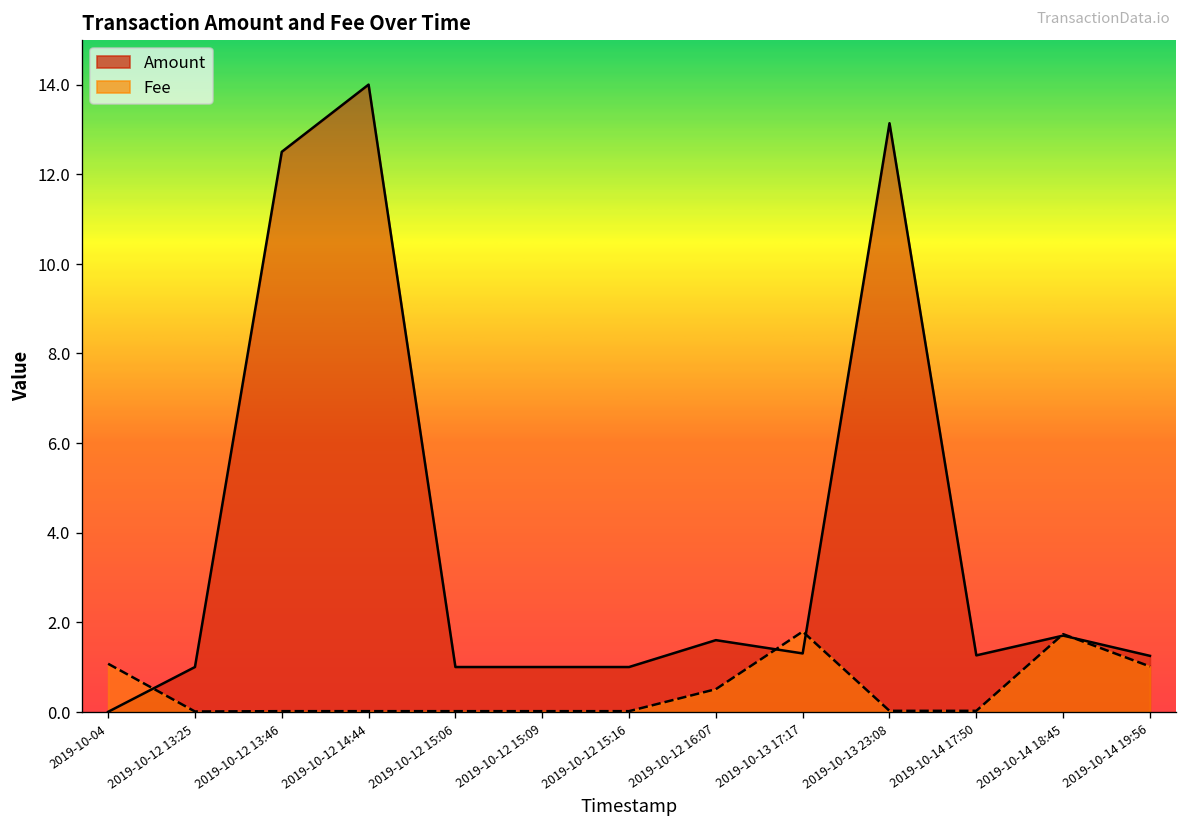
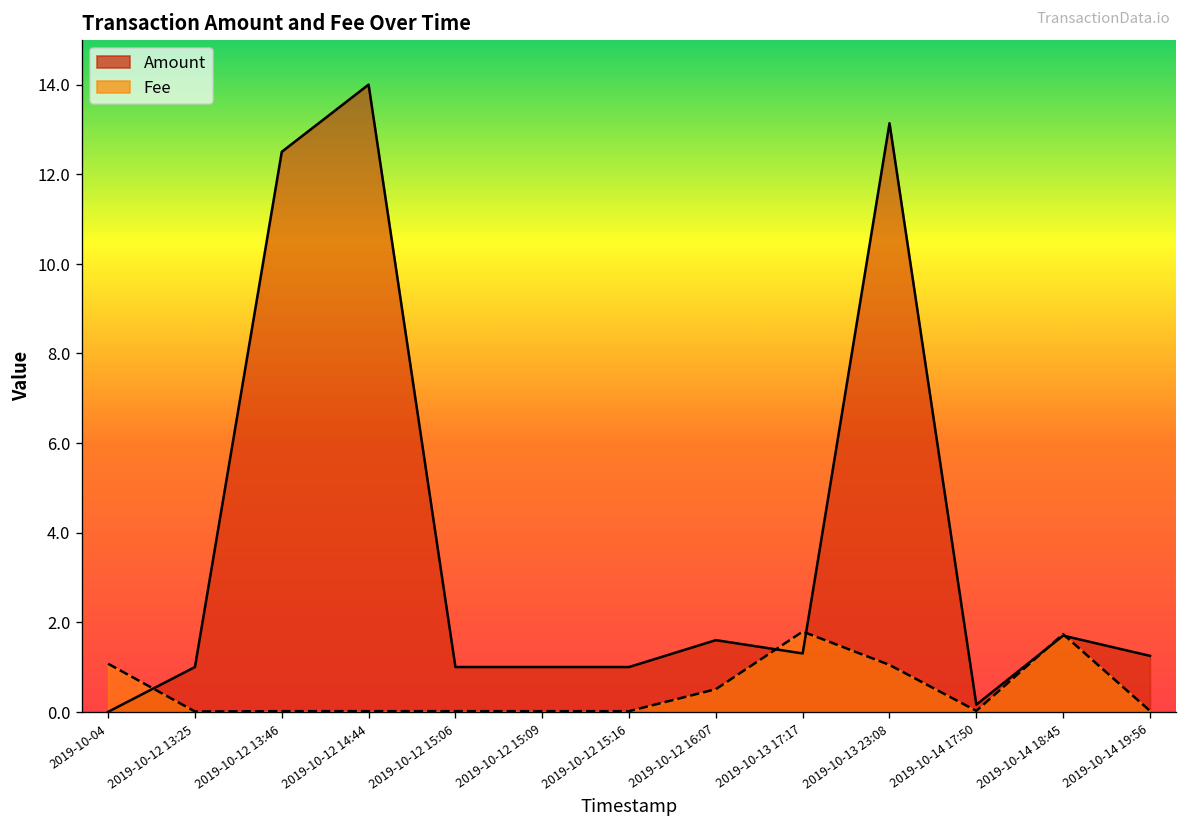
  {
    "Amount": {
      "2019-10-04": 0.0,
      "2019-10-12 13:25": 1.0,
      "2019-10-12 13:46": 12.5,
      "2019-10-12 14:44": 14.0,
      "2019-10-12 15:06": 1.0,
      "2019-10-12 15:09": 1.0,
      "2019-10-12 15:16": 1.0,
      "2019-10-12 16:07": 1.6,
      "2019-10-13 17:17": 1.3,
      "2019-10-13 23:08": 13.1,
-     "2019-10-14 17:50": 1.3,
+     "2019-10-14 17:50": 0.2,
      "2019-10-14 19:56": 1.2
    },
    "Fee": {
      "2019-10-04": 1.1,
      "2019-10-12 13:25": 0.0,
      "2019-10-12 13:46": 0.0,
      "2019-10-12 14:44": 0.0,
      "2019-10-12 15:06": 0.0,
      "2019-10-12 15:09": 0.0,
      "2019-10-12 15:16": 0.0,
      "2019-10-12 16:07": 0.5,
      "2019-10-13 17:17": 1.8,
-     "2019-10-13 23:08": 0.0,
+     "2019-10-13 23:08": 1.0,
      "2019-10-14 17:50": 0.0,
-     "2019-10-14 19:56": 1.0
+     "2019-10-14 19:56": 0.0
    }
  }
